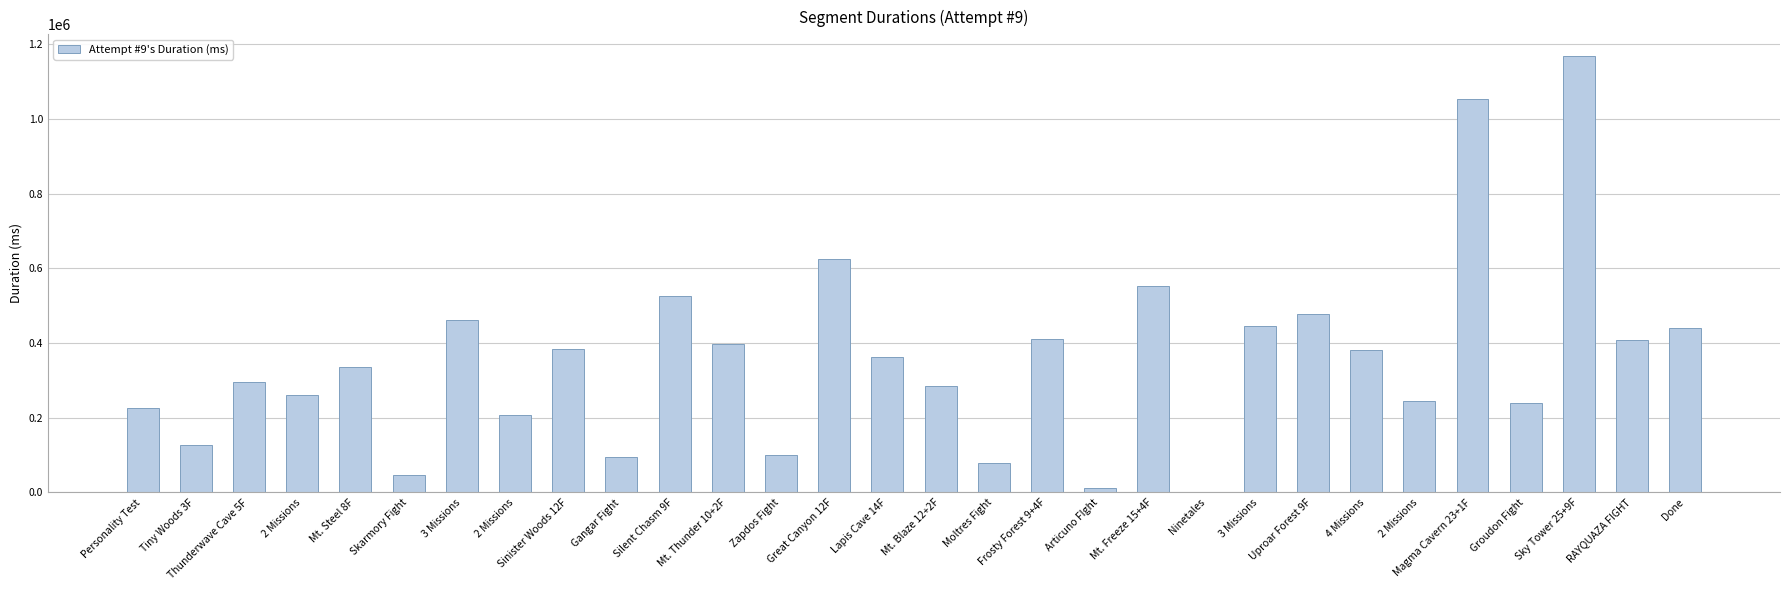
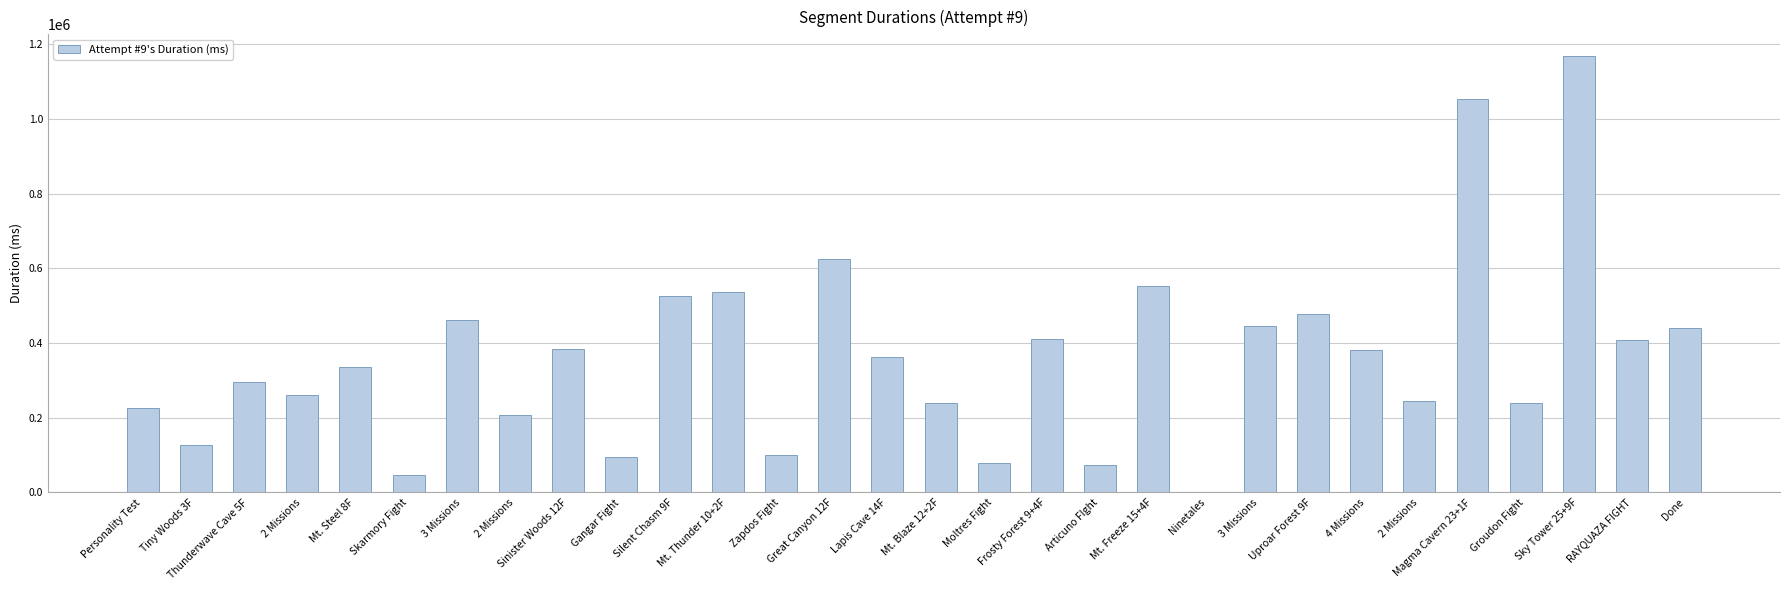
  {
    "Personality Test": 230000,
    "Tiny Woods 3F": 130000,
    "Thunderwave Cave 5F": 300000,
    "Mt. Steel 8F": 340000,
    "Skarmory Fight": 50000,
    "Sinister Woods 12F": 380000,
    "Gangar Fight": 90000,
    "Silent Chasm 9F": 530000,
-   "Mt. Thunder 10+2F": 400000,
+   "Mt. Thunder 10+2F": 540000,
    "Zapdos Fight": 100000,
    "Great Canyon 12F": 620000,
    "Lapis Cave 14F": 360000,
-   "Mt. Blaze 12+2F": 280000,
+   "Mt. Blaze 12+2F": 240000,
    "Moltres Fight": 80000,
    "Frosty Forest 9+4F": 410000,
-   "Articuno FIght": 10000,
+   "Articuno FIght": 70000,
    "Mt. Freeze 15+4F": 550000,
    "Ninetales": 0,
    "Uproar Forest 9F": 480000,
    "4 Missions": 380000,
    "Magma Cavern 23+1F": 1050000,
    "Groudon Fight": 240000,
    "Sky Tower 25+9F": 1170000,
    "RAYQUAZA FIGHT": 410000,
    "Done": 440000
  }
